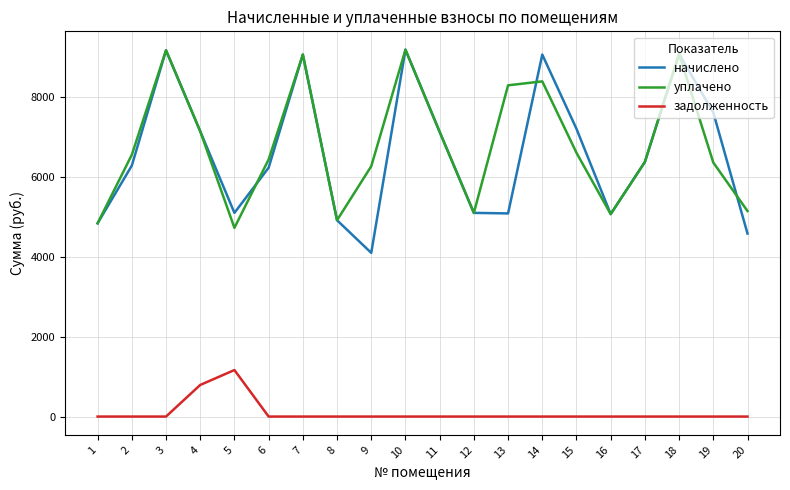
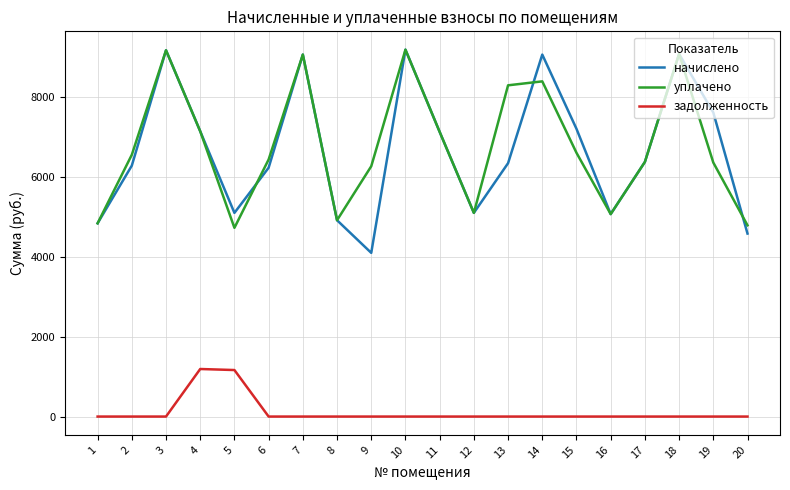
  {
    "начислено": {
      "2": 6300,
      "5": 5100,
      "6": 6200,
      "9": 4100,
-     "13": 5100,
+     "13": 6300,
      "14": 9100,
      "15": 7200,
      "20": 4600
    },
    "уплачено": {
      "2": 6600,
      "5": 4700,
      "6": 6400,
      "9": 6300,
      "13": 8300,
      "14": 8400,
      "15": 6600,
      "19": 6400,
-     "20": 5100
+     "20": 4800
    },
    "задолженность": {
      "1": 0,
      "2": 0,
      "3": 0,
-     "4": 800,
+     "4": 1200,
      "5": 1200,
      "6": 0,
      "7": 0,
      "8": 0,
      "9": 0,
      "10": 0,
      "11": 0,
      "12": 0,
      "13": 0,
      "14": 0,
      "15": 0,
      "16": 0,
      "17": 0,
      "18": 0,
      "19": 0,
      "20": 0
    }
  }
